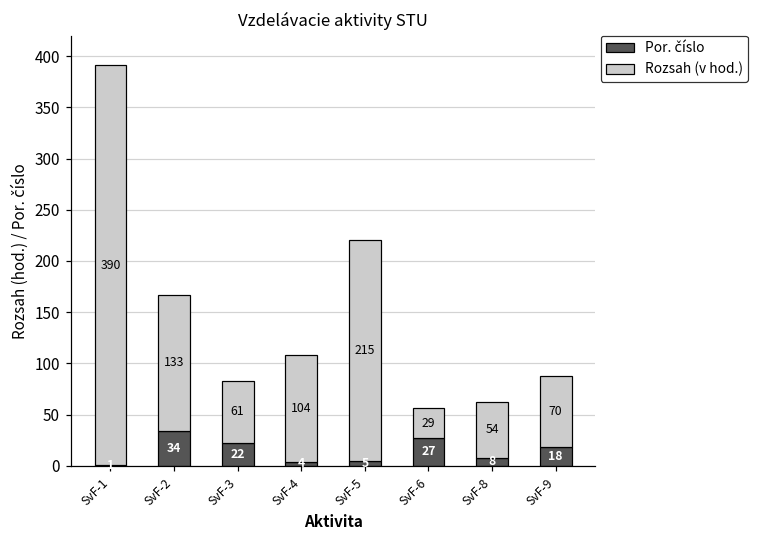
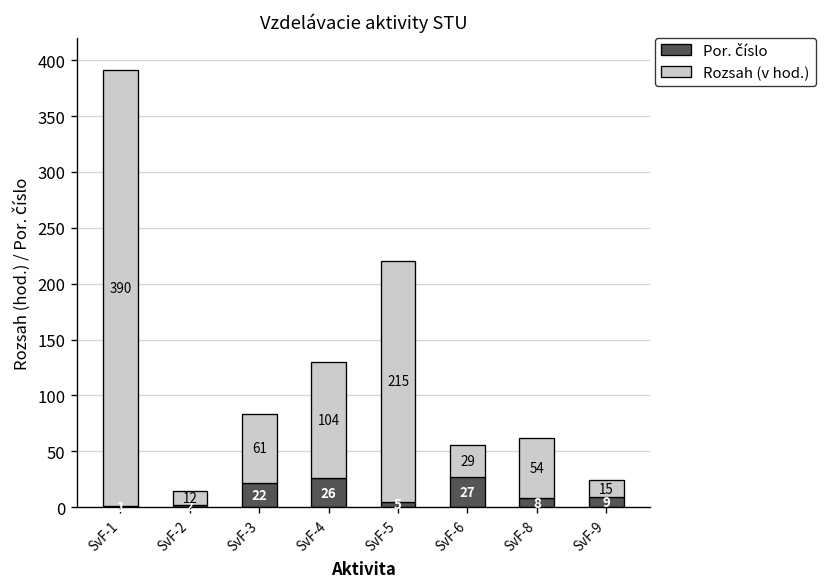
  {
    "Por. číslo": {
-     "SvF-2": 34,
+     "SvF-2": 2,
      "SvF-3": 22,
-     "SvF-4": 4,
+     "SvF-4": 26,
      "SvF-5": 5,
      "SvF-6": 27,
      "SvF-8": 8,
-     "SvF-9": 18
+     "SvF-9": 9
    },
    "Rozsah (v hod.)": {
      "SvF-1": 390,
-     "SvF-2": 133,
+     "SvF-2": 12,
      "SvF-3": 61,
      "SvF-4": 104,
      "SvF-5": 215,
      "SvF-6": 29,
      "SvF-8": 54,
-     "SvF-9": 70
+     "SvF-9": 15
    }
  }
